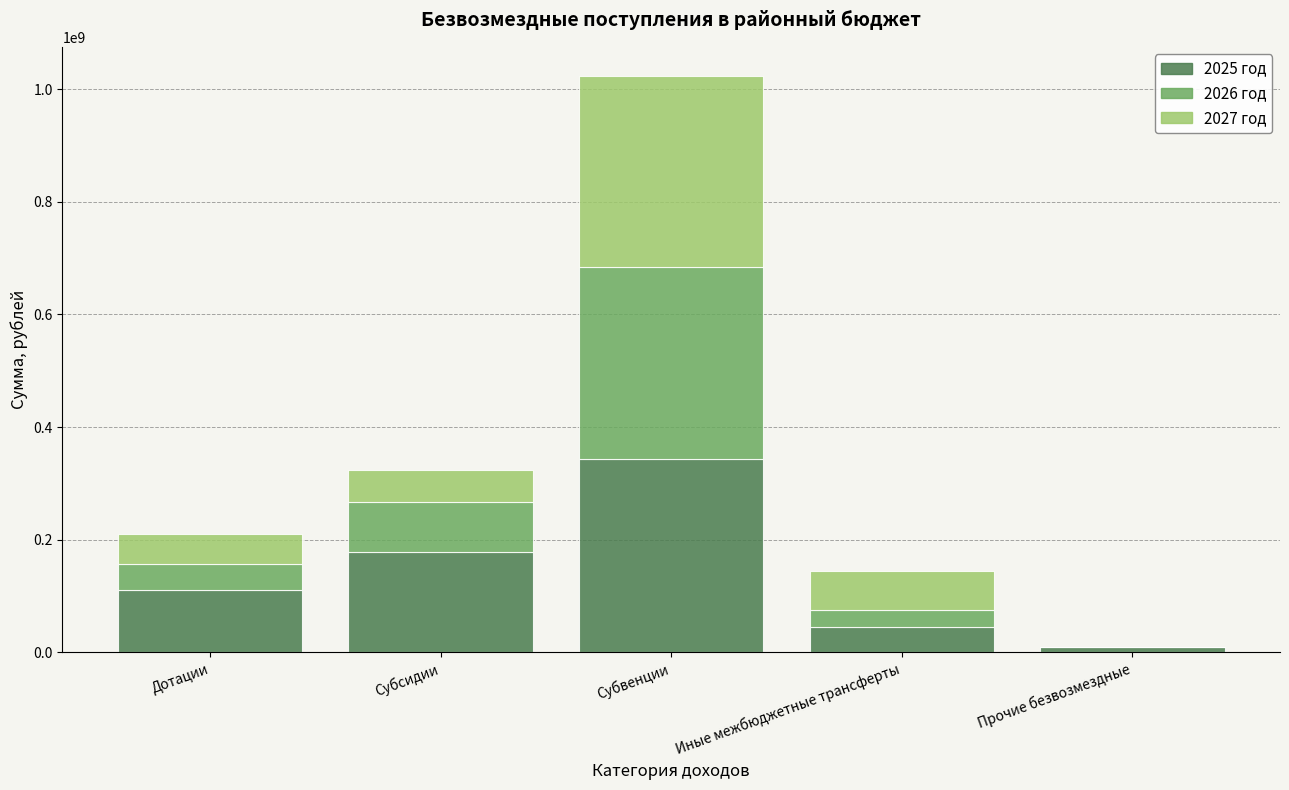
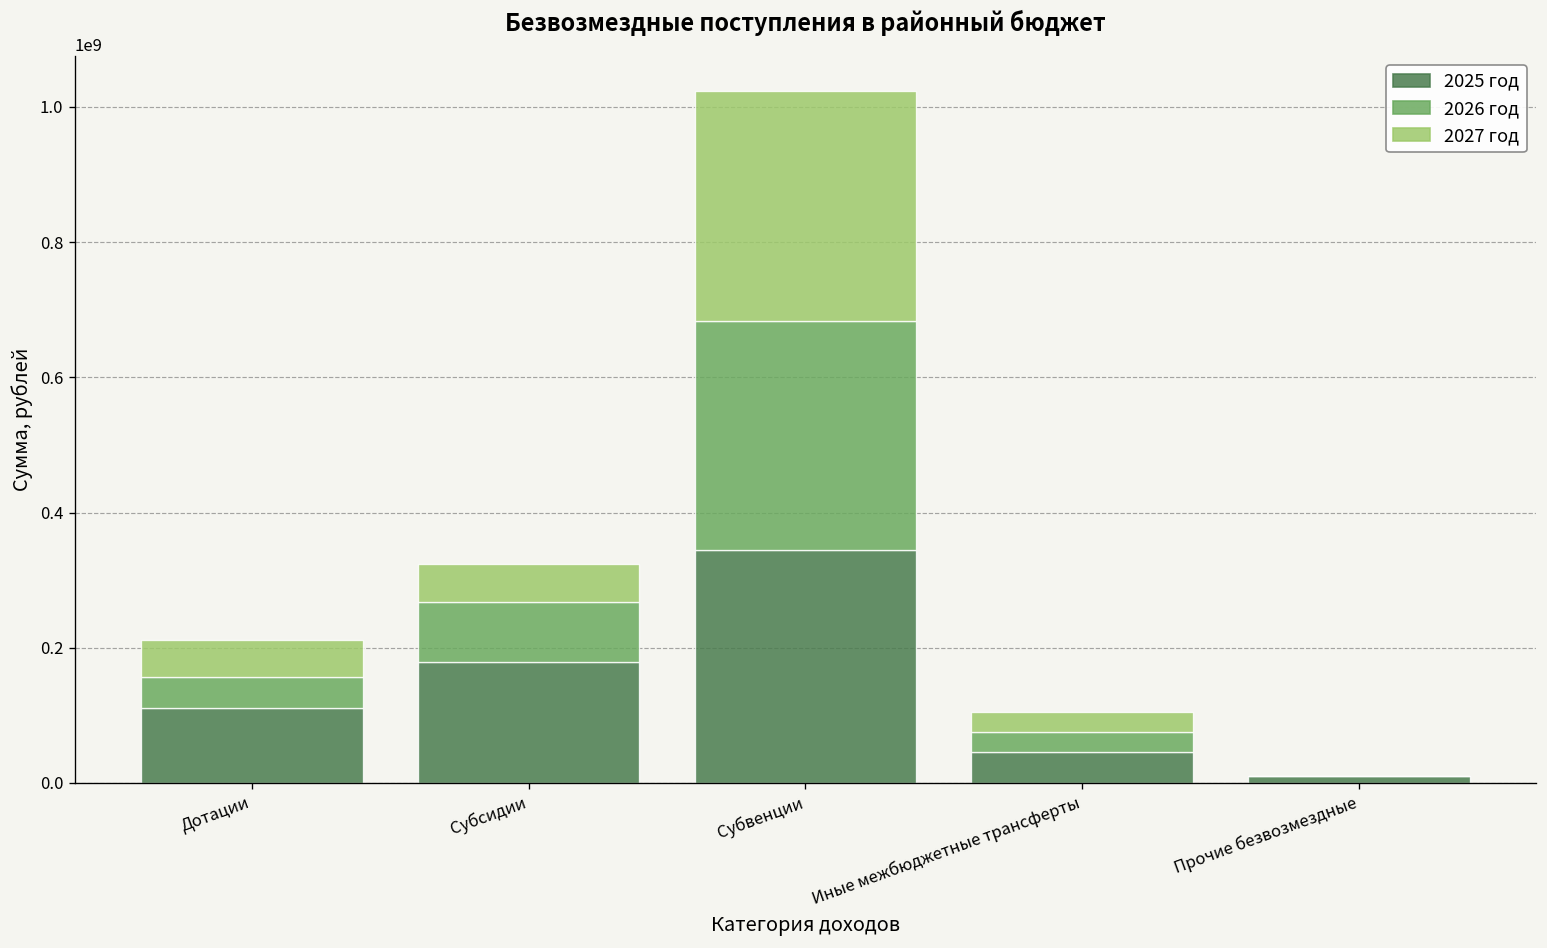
  {
    "2027 год": {
      "Дотации": 50000000,
      "Субсидии": 60000000,
      "Субвенции": 340000000,
-     "Иные межбюджетные трансферты": 70000000
+     "Иные межбюджетные трансферты": 30000000
    }
  }
